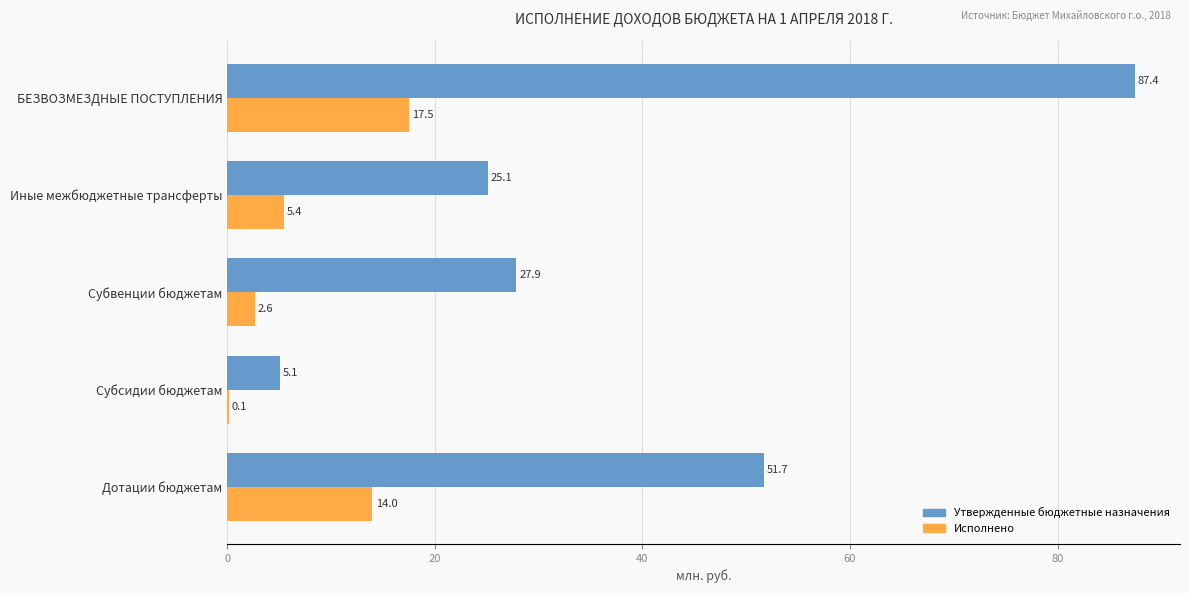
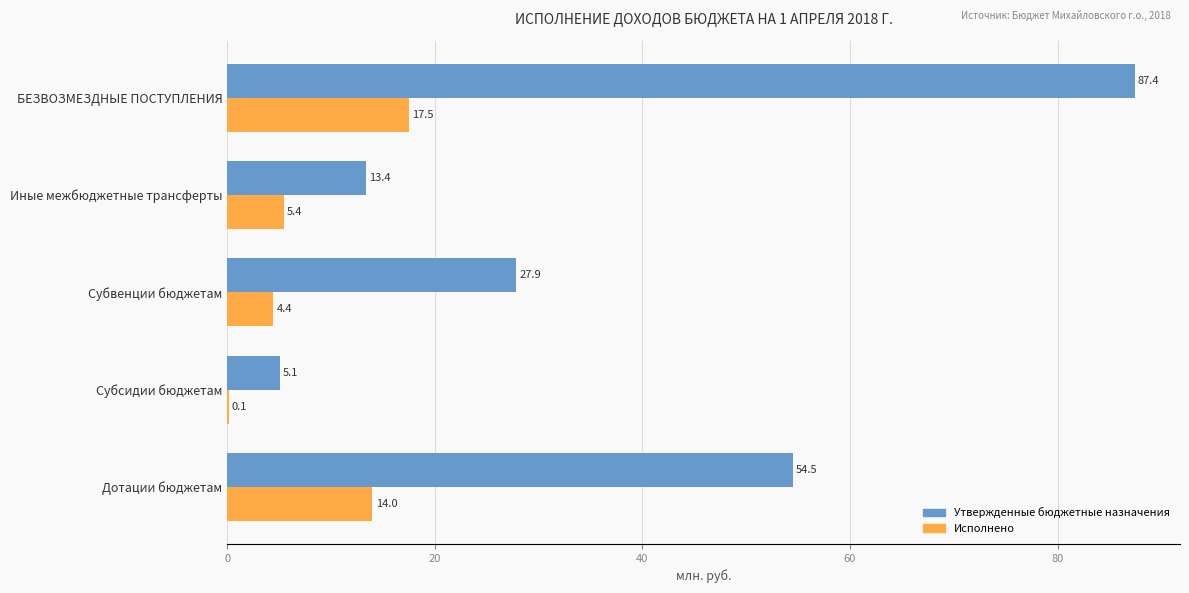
  {
    "Утвержденные бюджетные назначения": {
      "БЕЗВОЗМЕЗДНЫЕ ПОСТУПЛЕНИЯ": 87.4,
-     "Иные межбюджетные трансферты": 25.1,
+     "Иные межбюджетные трансферты": 13.4,
      "Субвенции бюджетам": 27.9,
      "Субсидии бюджетам": 5.1,
-     "Дотации бюджетам": 51.7
+     "Дотации бюджетам": 54.5
    },
    "Исполнено": {
      "БЕЗВОЗМЕЗДНЫЕ ПОСТУПЛЕНИЯ": 17.5,
      "Иные межбюджетные трансферты": 5.4,
-     "Субвенции бюджетам": 2.6,
+     "Субвенции бюджетам": 4.4,
      "Субсидии бюджетам": 0.1,
      "Дотации бюджетам": 14.0
    }
  }
